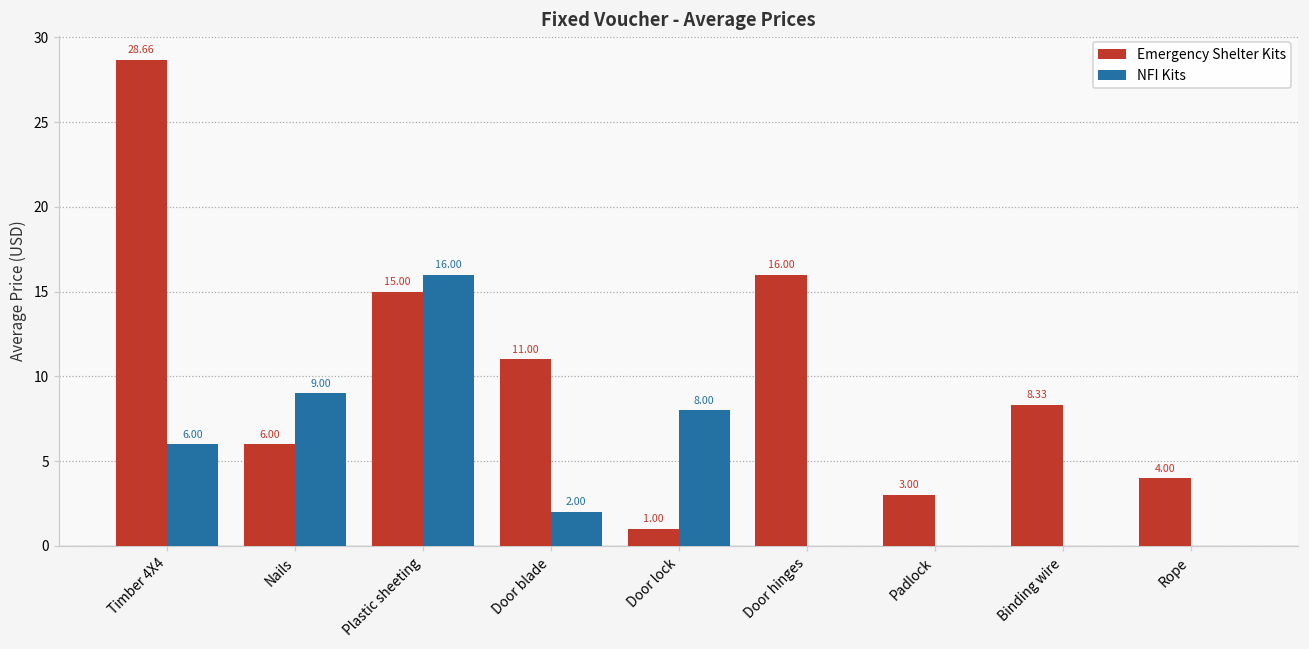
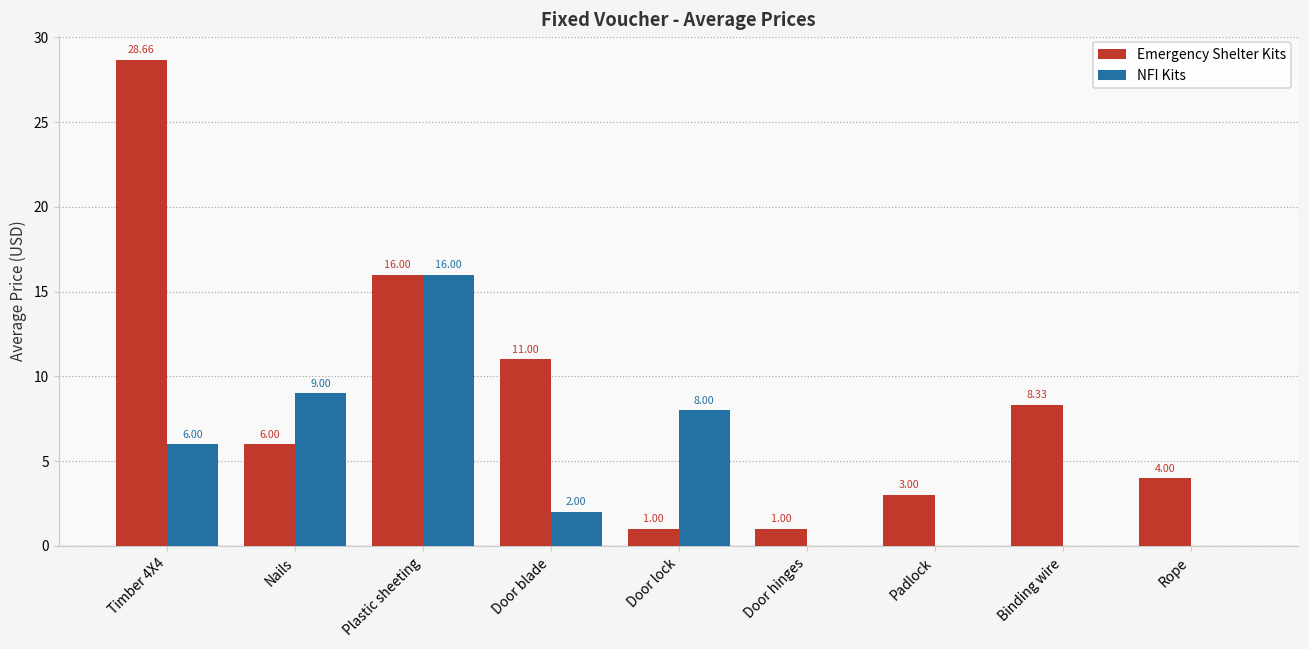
  {
    "Emergency Shelter Kits": {
      "Timber 4X4": 28.66,
      "Nails": 6.00,
-     "Plastic sheeting": 15.00,
+     "Plastic sheeting": 16.00,
      "Door blade": 11.00,
      "Door lock": 1.00,
-     "Door hinges": 16.00,
+     "Door hinges": 1.00,
      "Padlock": 3.00,
      "Binding wire": 8.33,
      "Rope": 4.00
    },
    "NFI Kits": {
      "Timber 4X4": 6.00,
      "Nails": 9.00,
      "Plastic sheeting": 16.00,
      "Door blade": 2.00,
      "Door lock": 8.00
    }
  }
